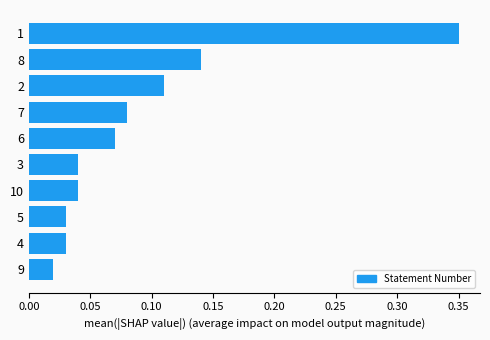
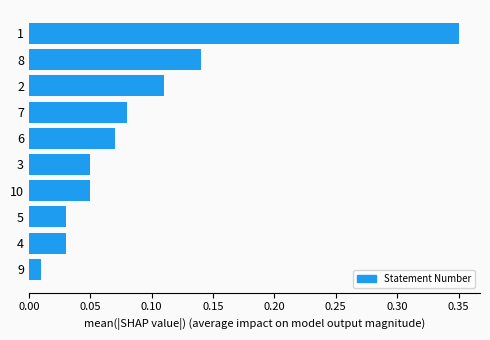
  {
    "1": 0.35,
    "8": 0.14,
    "2": 0.11,
    "7": 0.08,
    "6": 0.07,
-   "3": 0.04,
-   "10": 0.04,
+   "3": 0.05,
+   "10": 0.05,
    "5": 0.03,
    "4": 0.03,
-   "9": 0.02
+   "9": 0.01
  }
